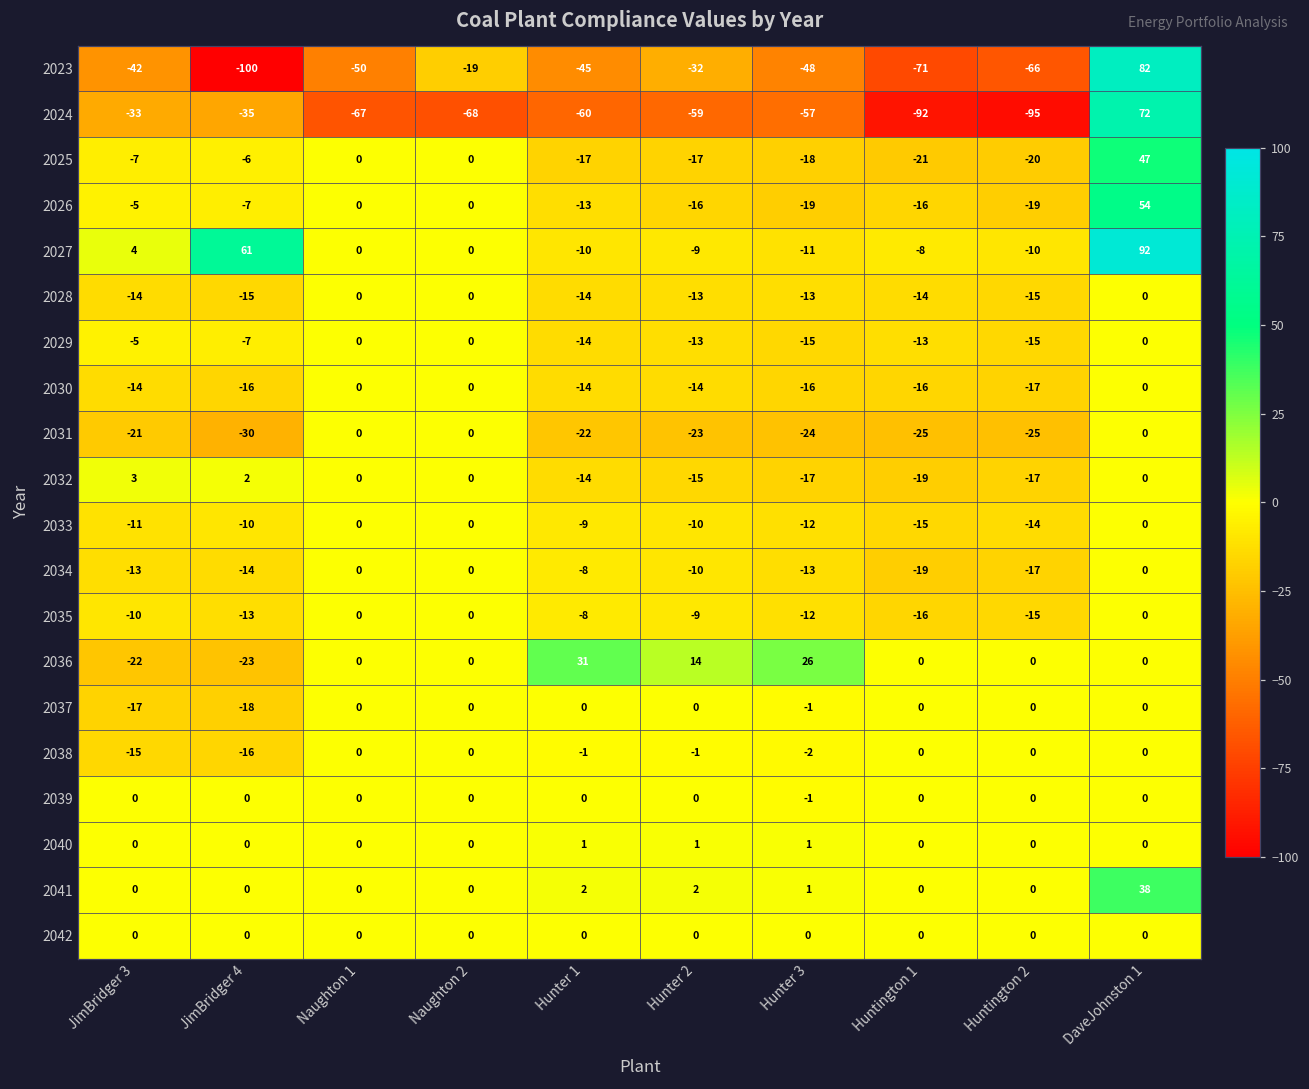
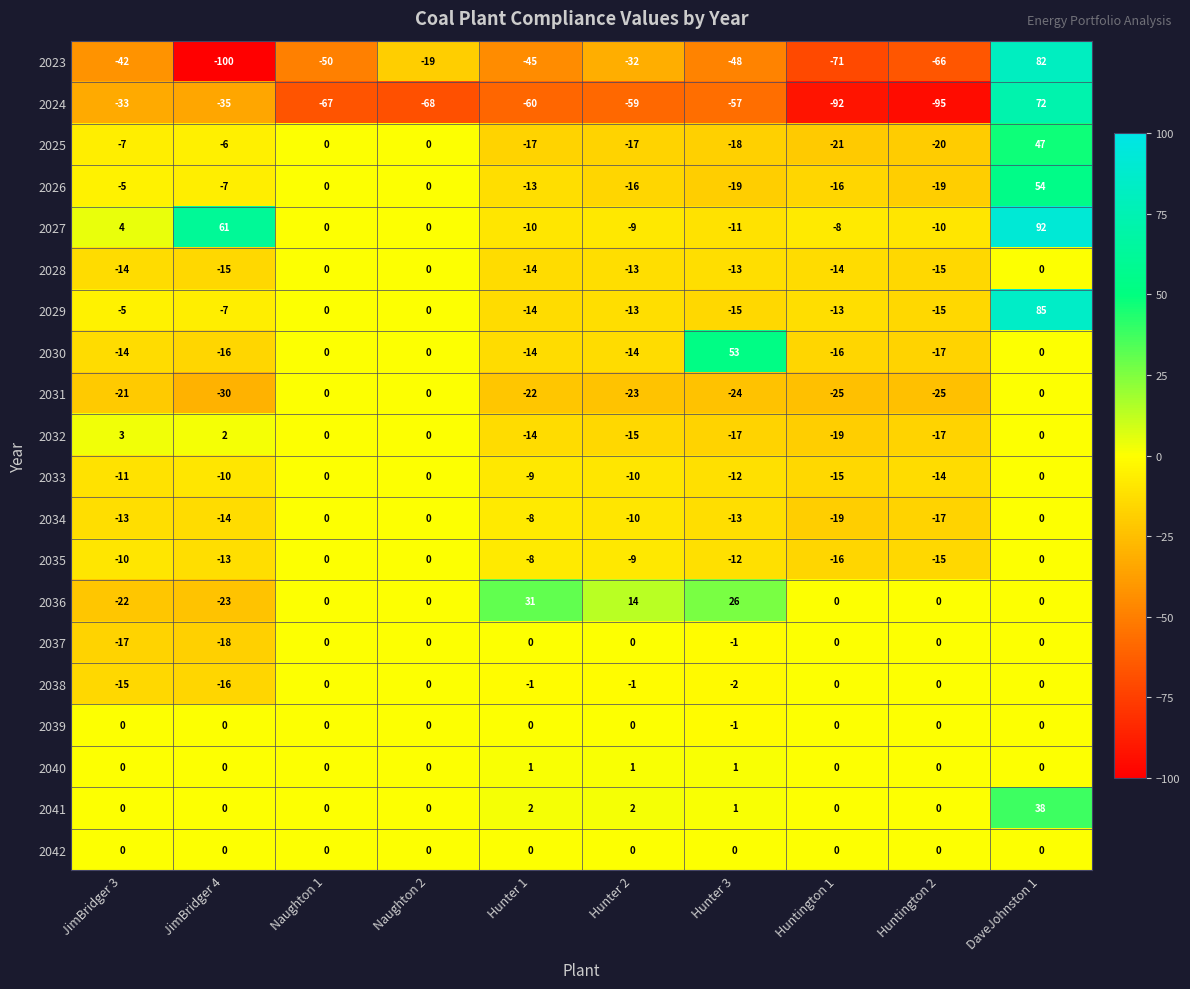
  {
    "2023": {
      "JimBridger 3": -42,
      "JimBridger 4": -100,
      "Naughton 1": -50,
      "Naughton 2": -19,
      "Hunter 1": -45,
      "Hunter 2": -32,
      "Hunter 3": -48,
      "Huntington 1": -71,
      "Huntington 2": -66,
      "DaveJohnston 1": 82
    },
    "2024": {
      "JimBridger 3": -33,
      "JimBridger 4": -35,
      "Naughton 1": -67,
      "Naughton 2": -68,
      "Hunter 1": -60,
      "Hunter 2": -59,
      "Hunter 3": -57,
      "Huntington 1": -92,
      "Huntington 2": -95,
      "DaveJohnston 1": 72
    },
    "2025": {
      "JimBridger 3": -7,
      "JimBridger 4": -6,
      "Naughton 1": 0,
      "Naughton 2": 0,
      "Hunter 1": -17,
      "Hunter 2": -17,
      "Hunter 3": -18,
      "Huntington 1": -21,
      "Huntington 2": -20,
      "DaveJohnston 1": 47
    },
    "2026": {
      "JimBridger 3": -5,
      "JimBridger 4": -7,
      "Naughton 1": 0,
      "Naughton 2": 0,
      "Hunter 1": -13,
      "Hunter 2": -16,
      "Hunter 3": -19,
      "Huntington 1": -16,
      "Huntington 2": -19,
      "DaveJohnston 1": 54
    },
    "2027": {
      "JimBridger 3": 4,
      "JimBridger 4": 61,
      "Naughton 1": 0,
      "Naughton 2": 0,
      "Hunter 1": -10,
      "Hunter 2": -9,
      "Hunter 3": -11,
      "Huntington 1": -8,
      "Huntington 2": -10,
      "DaveJohnston 1": 92
    },
    "2028": {
      "JimBridger 3": -14,
      "JimBridger 4": -15,
      "Naughton 1": 0,
      "Naughton 2": 0,
      "Hunter 1": -14,
      "Hunter 2": -13,
      "Hunter 3": -13,
      "Huntington 1": -14,
      "Huntington 2": -15,
      "DaveJohnston 1": 0
    },
    "2029": {
      "JimBridger 3": -5,
      "JimBridger 4": -7,
      "Naughton 1": 0,
      "Naughton 2": 0,
      "Hunter 1": -14,
      "Hunter 2": -13,
      "Hunter 3": -15,
      "Huntington 1": -13,
      "Huntington 2": -15,
-     "DaveJohnston 1": 0
+     "DaveJohnston 1": 85
    },
    "2030": {
      "JimBridger 3": -14,
      "JimBridger 4": -16,
      "Naughton 1": 0,
      "Naughton 2": 0,
      "Hunter 1": -14,
      "Hunter 2": -14,
-     "Hunter 3": -16,
+     "Hunter 3": 53,
      "Huntington 1": -16,
      "Huntington 2": -17,
      "DaveJohnston 1": 0
    },
    "2031": {
      "JimBridger 3": -21,
      "JimBridger 4": -30,
      "Naughton 1": 0,
      "Naughton 2": 0,
      "Hunter 1": -22,
      "Hunter 2": -23,
      "Hunter 3": -24,
      "Huntington 1": -25,
      "Huntington 2": -25,
      "DaveJohnston 1": 0
    },
    "2032": {
      "JimBridger 3": 3,
      "JimBridger 4": 2,
      "Naughton 1": 0,
      "Naughton 2": 0,
      "Hunter 1": -14,
      "Hunter 2": -15,
      "Hunter 3": -17,
      "Huntington 1": -19,
      "Huntington 2": -17,
      "DaveJohnston 1": 0
    },
    "2033": {
      "JimBridger 3": -11,
      "JimBridger 4": -10,
      "Naughton 1": 0,
      "Naughton 2": 0,
      "Hunter 1": -9,
      "Hunter 2": -10,
      "Hunter 3": -12,
      "Huntington 1": -15,
      "Huntington 2": -14,
      "DaveJohnston 1": 0
    },
    "2034": {
      "JimBridger 3": -13,
      "JimBridger 4": -14,
      "Naughton 1": 0,
      "Naughton 2": 0,
      "Hunter 1": -8,
      "Hunter 2": -10,
      "Hunter 3": -13,
      "Huntington 1": -19,
      "Huntington 2": -17,
      "DaveJohnston 1": 0
    },
    "2035": {
      "JimBridger 3": -10,
      "JimBridger 4": -13,
      "Naughton 1": 0,
      "Naughton 2": 0,
      "Hunter 1": -8,
      "Hunter 2": -9,
      "Hunter 3": -12,
      "Huntington 1": -16,
      "Huntington 2": -15,
      "DaveJohnston 1": 0
    },
    "2036": {
      "JimBridger 3": -22,
      "JimBridger 4": -23,
      "Naughton 1": 0,
      "Naughton 2": 0,
      "Hunter 1": 31,
      "Hunter 2": 14,
      "Hunter 3": 26,
      "Huntington 1": 0,
      "Huntington 2": 0,
      "DaveJohnston 1": 0
    },
    "2037": {
      "JimBridger 3": -17,
      "JimBridger 4": -18,
      "Naughton 1": 0,
      "Naughton 2": 0,
      "Hunter 1": 0,
      "Hunter 2": 0,
      "Hunter 3": -1,
      "Huntington 1": 0,
      "Huntington 2": 0,
      "DaveJohnston 1": 0
    },
    "2038": {
      "JimBridger 3": -15,
      "JimBridger 4": -16,
      "Naughton 1": 0,
      "Naughton 2": 0,
      "Hunter 1": -1,
      "Hunter 2": -1,
      "Hunter 3": -2,
      "Huntington 1": 0,
      "Huntington 2": 0,
      "DaveJohnston 1": 0
    },
    "2039": {
      "JimBridger 3": 0,
      "JimBridger 4": 0,
      "Naughton 1": 0,
      "Naughton 2": 0,
      "Hunter 1": 0,
      "Hunter 2": 0,
      "Hunter 3": -1,
      "Huntington 1": 0,
      "Huntington 2": 0,
      "DaveJohnston 1": 0
    },
    "2040": {
      "JimBridger 3": 0,
      "JimBridger 4": 0,
      "Naughton 1": 0,
      "Naughton 2": 0,
      "Hunter 1": 1,
      "Hunter 2": 1,
      "Hunter 3": 1,
      "Huntington 1": 0,
      "Huntington 2": 0,
      "DaveJohnston 1": 0
    },
    "2041": {
      "JimBridger 3": 0,
      "JimBridger 4": 0,
      "Naughton 1": 0,
      "Naughton 2": 0,
      "Hunter 1": 2,
      "Hunter 2": 2,
      "Hunter 3": 1,
      "Huntington 1": 0,
      "Huntington 2": 0,
      "DaveJohnston 1": 38
    },
    "2042": {
      "JimBridger 3": 0,
      "JimBridger 4": 0,
      "Naughton 1": 0,
      "Naughton 2": 0,
      "Hunter 1": 0,
      "Hunter 2": 0,
      "Hunter 3": 0,
      "Huntington 1": 0,
      "Huntington 2": 0,
      "DaveJohnston 1": 0
    }
  }
